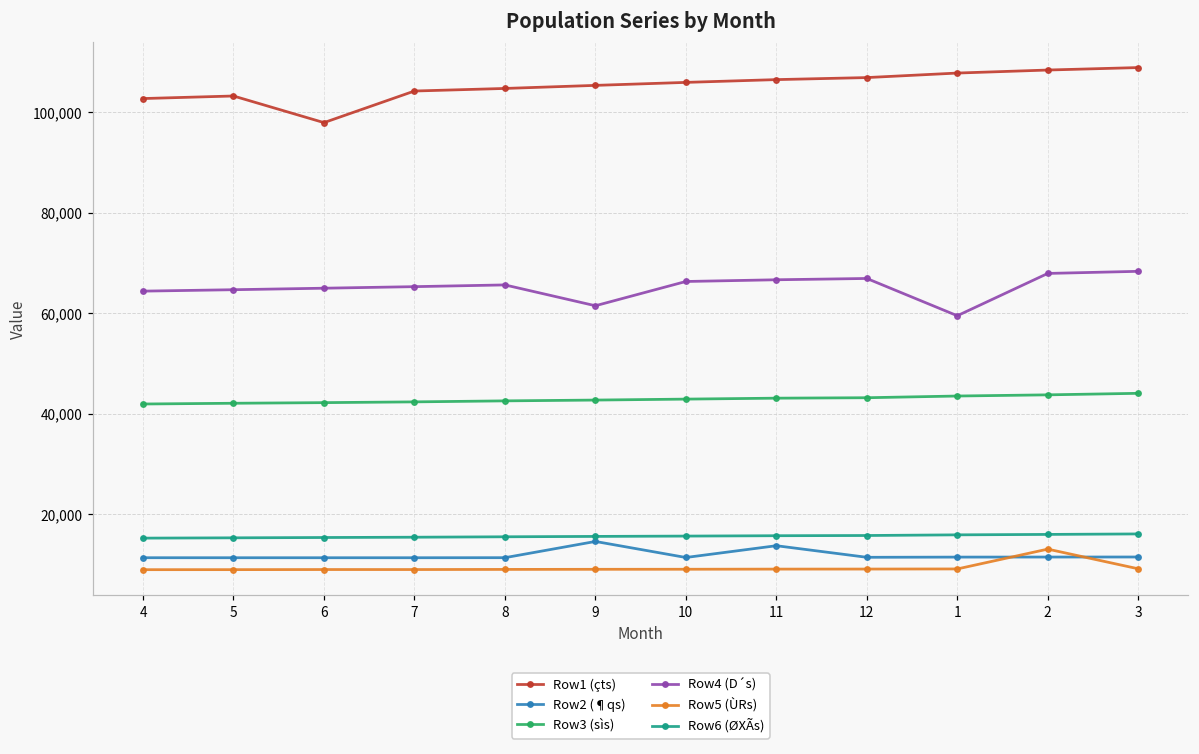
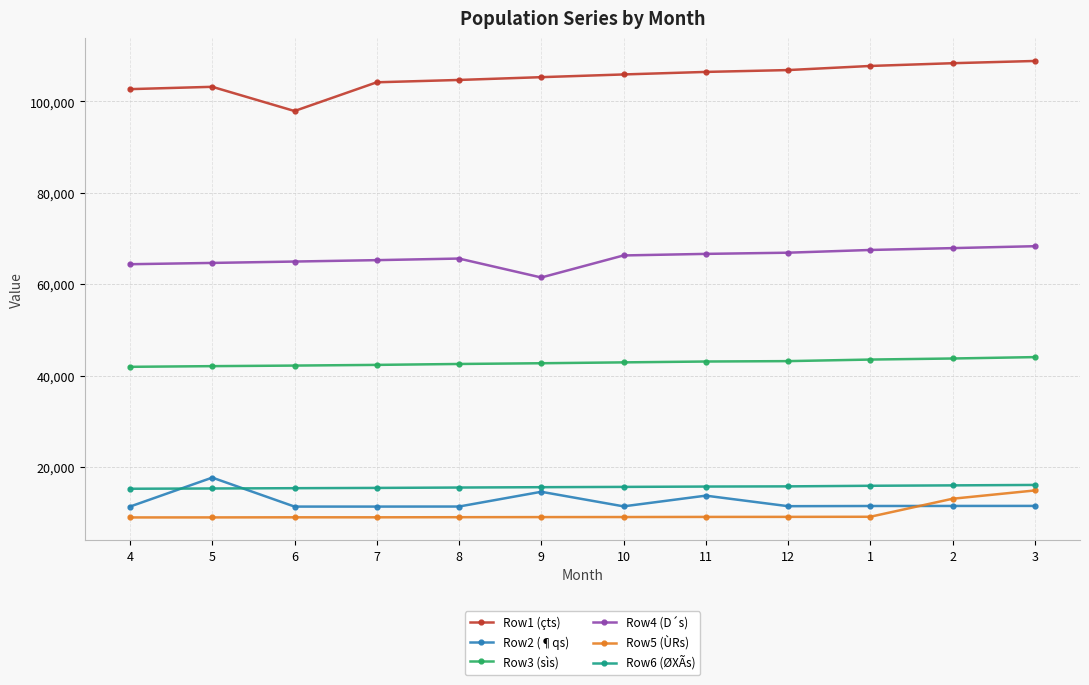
  {
    "Row1 (çts)": {
      "4": "103,000",
      "5": "103,000",
      "6": "98,000",
      "7": "104,000",
      "8": "105,000",
      "9": "105,000",
      "10": "106,000",
      "11": "106,000",
      "12": "107,000",
      "1": "108,000",
      "2": "108,000",
      "3": "109,000"
    },
    "Row2 (¶qs)": {
      "4": "11,000",
-     "5": "11,000",
+     "5": "18,000",
      "6": "11,000",
      "7": "11,000",
      "8": "11,000",
      "9": "15,000",
      "10": "11,000",
      "11": "14,000",
      "12": "11,000",
      "1": "11,000",
      "2": "11,000",
      "3": "11,000"
    },
    "Row4 (D´s)": {
      "4": "64,000",
      "5": "65,000",
      "6": "65,000",
      "7": "65,000",
      "8": "66,000",
      "9": "61,000",
      "10": "66,000",
      "11": "67,000",
      "12": "67,000",
-     "1": "59,000",
+     "1": "67,000",
      "2": "68,000",
      "3": "68,000"
    },
    "Row5 (ÙRs)": {
      "4": "9,000",
      "5": "9,000",
      "6": "9,000",
      "7": "9,000",
      "8": "9,000",
      "9": "9,000",
      "10": "9,000",
      "11": "9,000",
      "12": "9,000",
      "1": "9,000",
      "2": "13,000",
-     "3": "9,000"
+     "3": "15,000"
    }
  }
